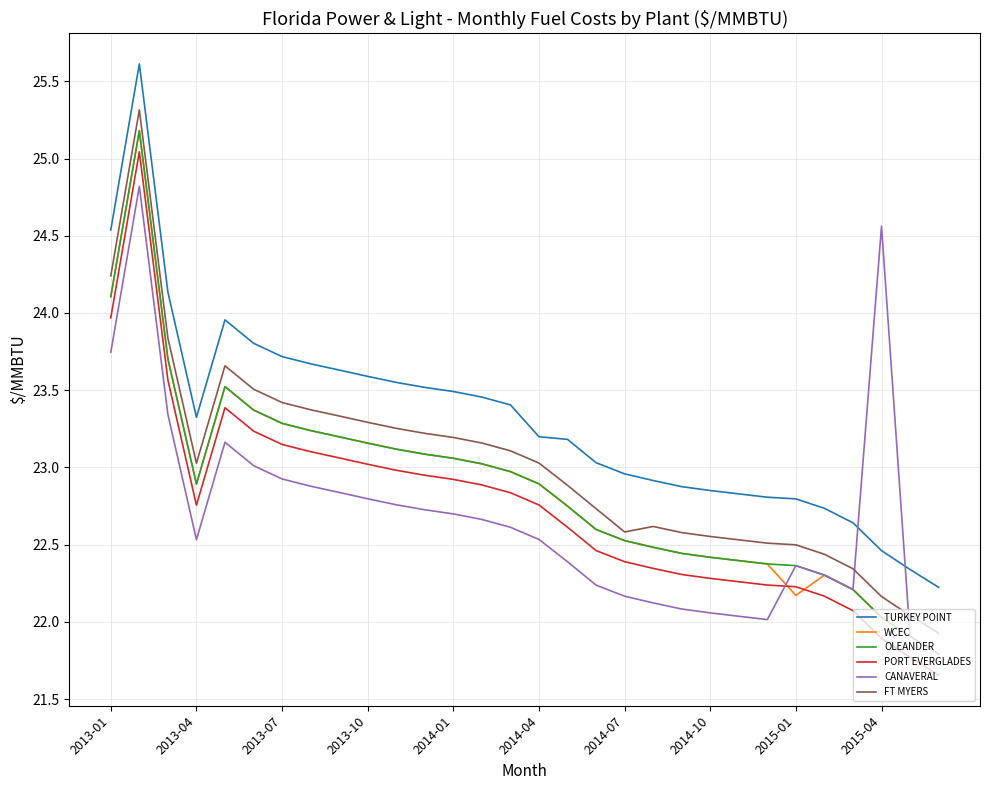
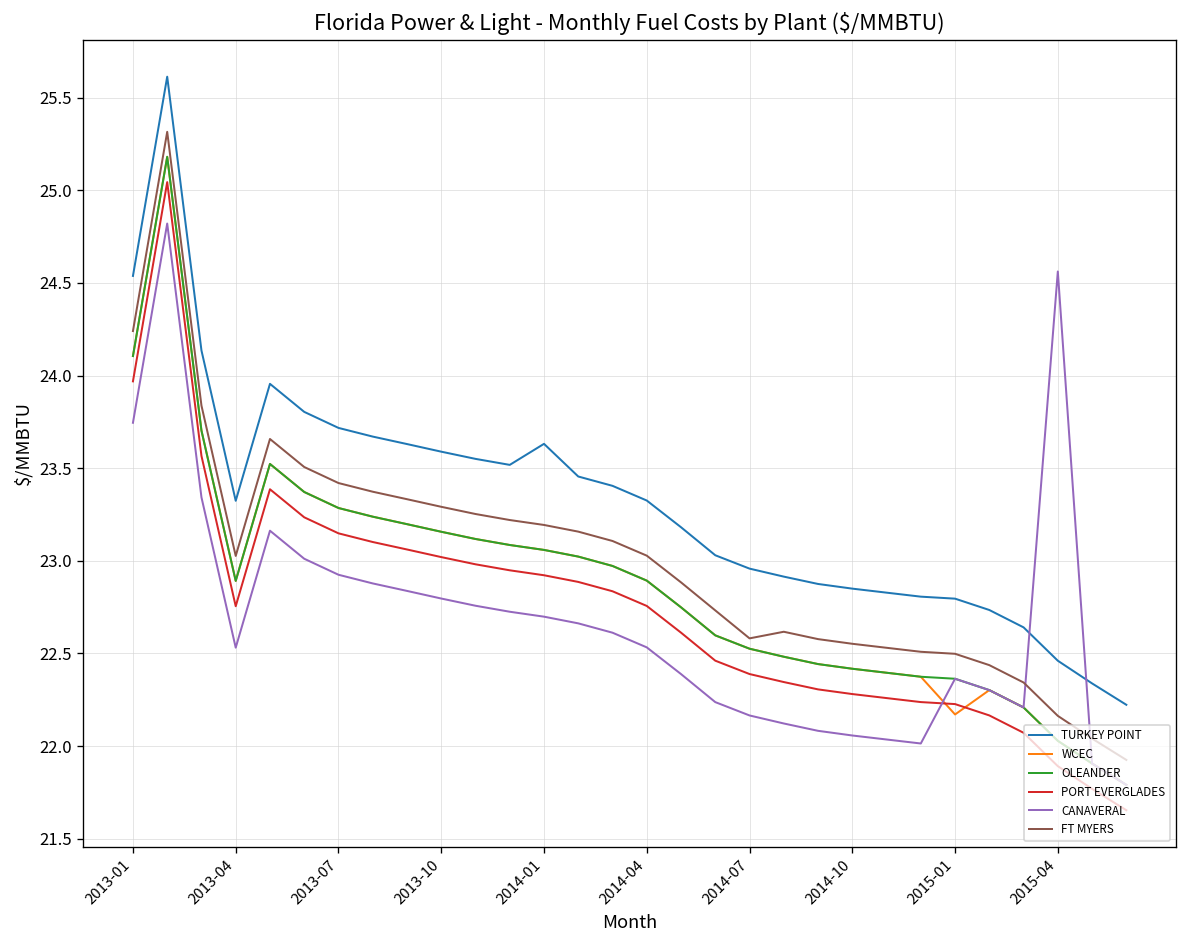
  {
    "TURKEY POINT": {
      "2013-01": 24.54,
      "2013-04": 23.32,
      "2013-07": 23.72,
      "2013-10": 23.59,
-     "2014-01": 23.49,
-     "2014-04": 23.20,
+     "2014-01": 23.63,
+     "2014-04": 23.33,
      "2014-07": 22.96,
      "2014-10": 22.85,
      "2015-01": 22.80,
      "2015-04": 22.46
    },
    "WCEC": {
      "2015-01": 22.17
    },
    "PORT EVERGLADES": {
      "2013-01": 23.97,
      "2013-04": 22.76,
      "2013-07": 23.15,
      "2013-10": 23.02,
      "2014-01": 22.92,
      "2014-04": 22.76,
      "2014-07": 22.39,
      "2014-10": 22.28,
      "2015-01": 22.23
    },
    "CANAVERAL": {
      "2013-01": 23.74,
      "2013-04": 22.53,
      "2013-07": 22.92,
      "2013-10": 22.80,
      "2014-01": 22.70,
      "2014-04": 22.53,
      "2014-07": 22.17,
      "2014-10": 22.06,
      "2015-04": 24.56
    },
    "FT MYERS": {
      "2013-01": 24.24,
      "2013-04": 23.03,
      "2013-07": 23.42,
      "2013-10": 23.29,
      "2014-01": 23.19,
      "2014-04": 23.03,
      "2014-07": 22.58,
      "2014-10": 22.55,
      "2015-01": 22.50,
      "2015-04": 22.16
    }
  }
